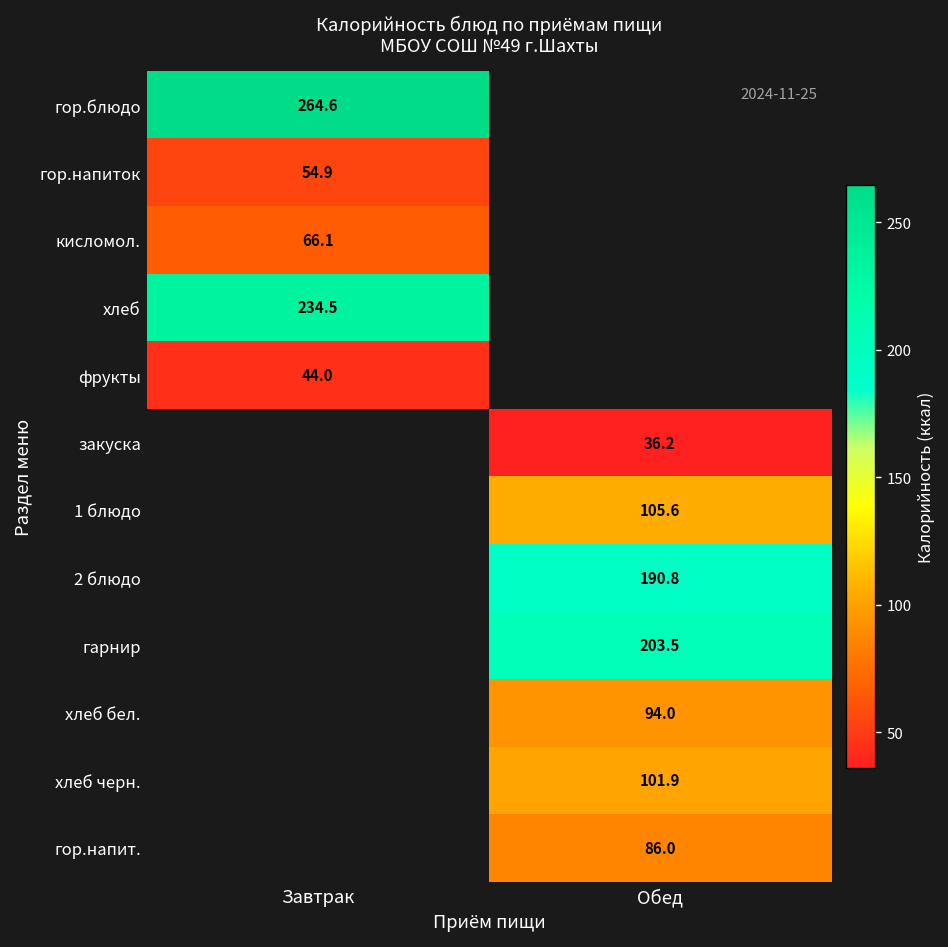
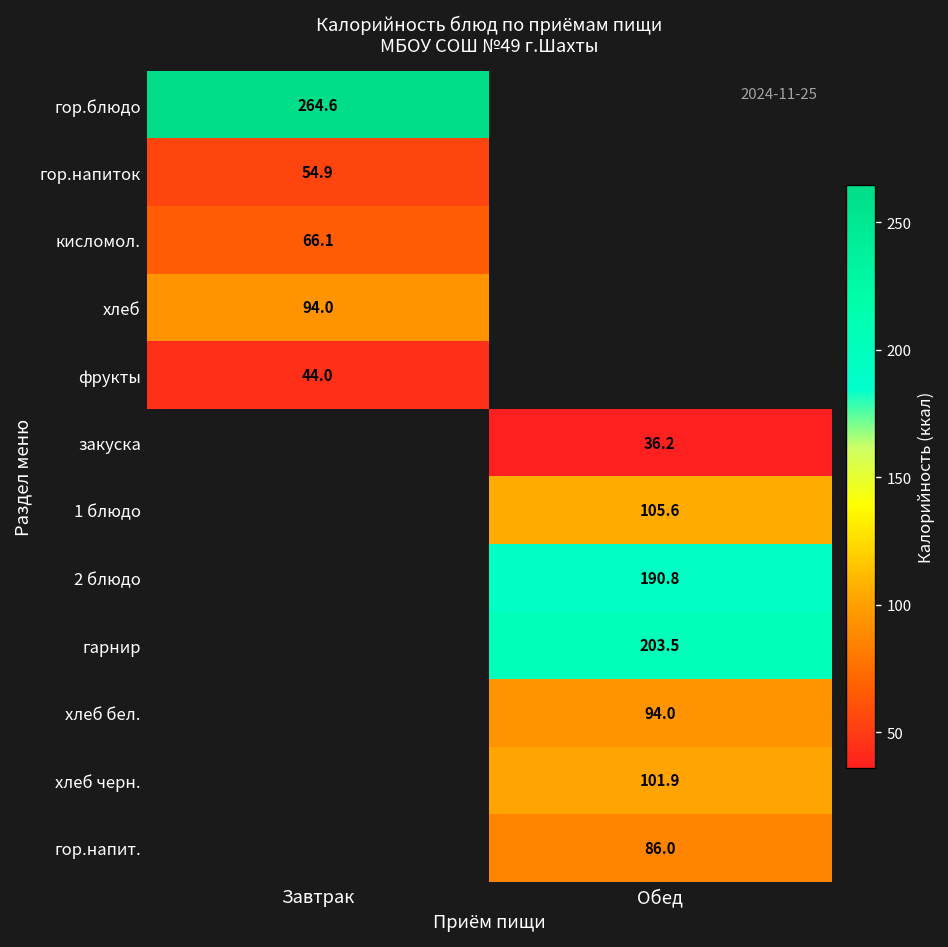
  {
    "гор.блюдо": {
      "Завтрак": 264.6
    },
    "гор.напиток": {
      "Завтрак": 54.9
    },
    "кисломол.": {
      "Завтрак": 66.1
    },
    "хлеб": {
-     "Завтрак": 234.5
+     "Завтрак": 94.0
    },
    "фрукты": {
      "Завтрак": 44.0
    },
    "закуска": {
      "Обед": 36.2
    },
    "1 блюдо": {
      "Обед": 105.6
    },
    "2 блюдо": {
      "Обед": 190.8
    },
    "гарнир": {
      "Обед": 203.5
    },
    "хлеб бел.": {
      "Обед": 94.0
    },
    "хлеб черн.": {
      "Обед": 101.9
    },
    "гор.напит.": {
      "Обед": 86.0
    }
  }
